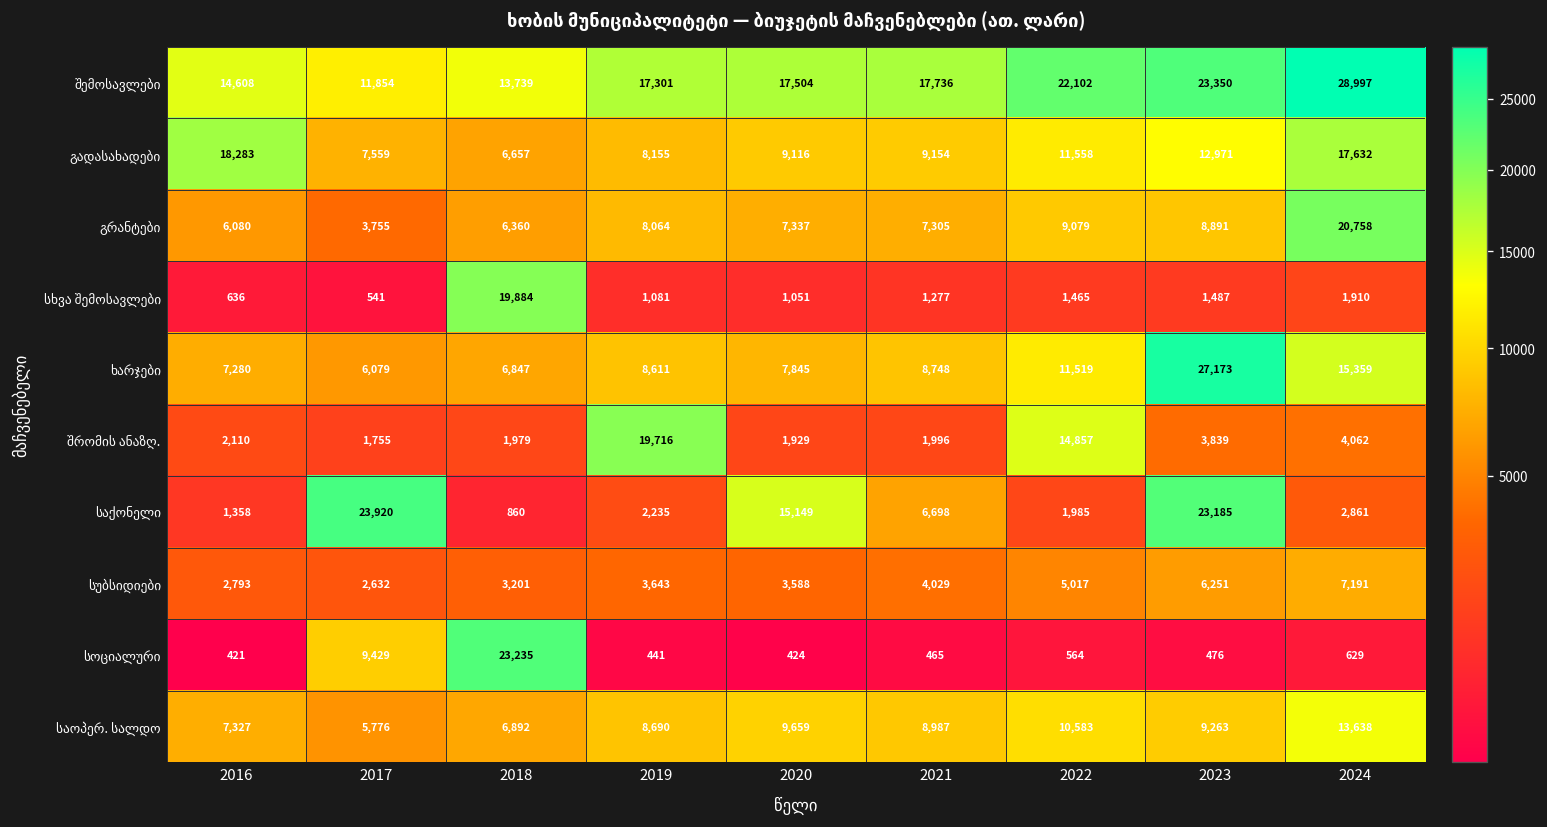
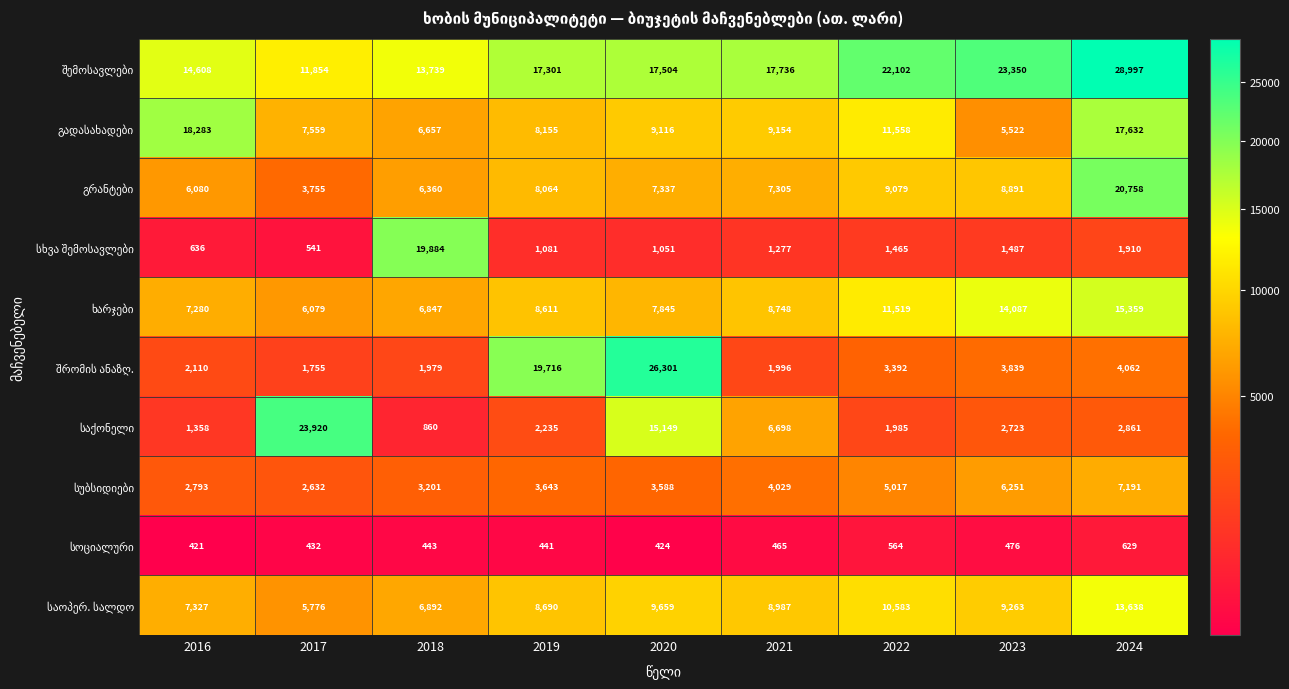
  {
    "შემოსავლები": {
      "2016": "14,608",
      "2017": "11,854",
      "2018": "13,739",
      "2019": "17,301",
      "2020": "17,504",
      "2021": "17,736",
      "2022": "22,102",
      "2023": "23,350",
      "2024": "28,997"
    },
    "გადასახადები": {
      "2016": "18,283",
      "2017": "7,559",
      "2018": "6,657",
      "2019": "8,155",
      "2020": "9,116",
      "2021": "9,154",
      "2022": "11,558",
-     "2023": "12,971",
+     "2023": "5,522",
      "2024": "17,632"
    },
    "გრანტები": {
      "2016": "6,080",
      "2017": "3,755",
      "2018": "6,360",
      "2019": "8,064",
      "2020": "7,337",
      "2021": "7,305",
      "2022": "9,079",
      "2023": "8,891",
      "2024": "20,758"
    },
    "სხვა შემოსავლები": {
      "2016": "636",
      "2017": "541",
      "2018": "19,884",
      "2019": "1,081",
      "2020": "1,051",
      "2021": "1,277",
      "2022": "1,465",
      "2023": "1,487",
      "2024": "1,910"
    },
    "ხარჯები": {
      "2016": "7,280",
      "2017": "6,079",
      "2018": "6,847",
      "2019": "8,611",
      "2020": "7,845",
      "2021": "8,748",
      "2022": "11,519",
-     "2023": "27,173",
+     "2023": "14,087",
      "2024": "15,359"
    },
    "შრომის ანაზღ.": {
      "2016": "2,110",
      "2017": "1,755",
      "2018": "1,979",
      "2019": "19,716",
-     "2020": "1,929",
+     "2020": "26,301",
      "2021": "1,996",
-     "2022": "14,857",
+     "2022": "3,392",
      "2023": "3,839",
      "2024": "4,062"
    },
    "საქონელი": {
      "2016": "1,358",
      "2017": "23,920",
      "2018": "860",
      "2019": "2,235",
      "2020": "15,149",
      "2021": "6,698",
      "2022": "1,985",
-     "2023": "23,185",
+     "2023": "2,723",
      "2024": "2,861"
    },
    "სუბსიდიები": {
      "2016": "2,793",
      "2017": "2,632",
      "2018": "3,201",
      "2019": "3,643",
      "2020": "3,588",
      "2021": "4,029",
      "2022": "5,017",
      "2023": "6,251",
      "2024": "7,191"
    },
    "სოციალური": {
      "2016": "421",
-     "2017": "9,429",
-     "2018": "23,235",
+     "2017": "432",
+     "2018": "443",
      "2019": "441",
      "2020": "424",
      "2021": "465",
      "2022": "564",
      "2023": "476",
      "2024": "629"
    },
    "საოპერ. სალდო": {
      "2016": "7,327",
      "2017": "5,776",
      "2018": "6,892",
      "2019": "8,690",
      "2020": "9,659",
      "2021": "8,987",
      "2022": "10,583",
      "2023": "9,263",
      "2024": "13,638"
    }
  }
